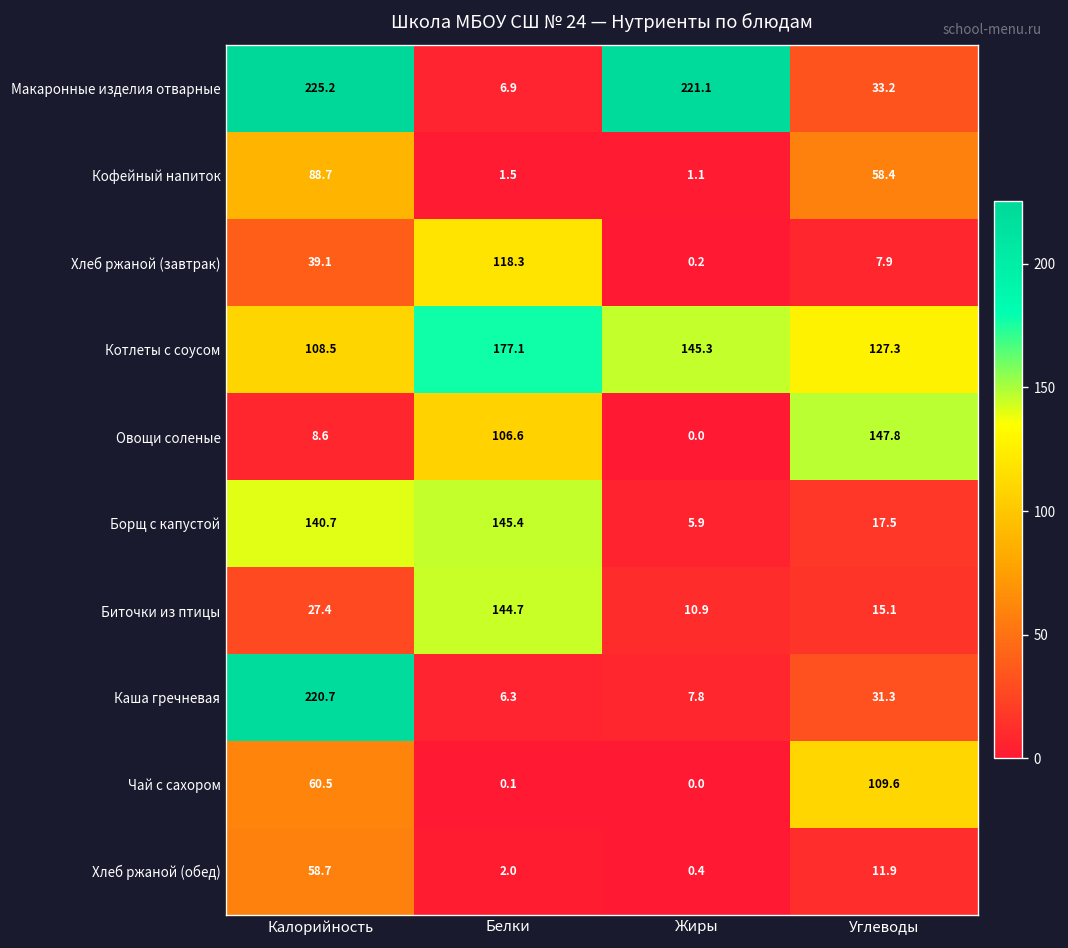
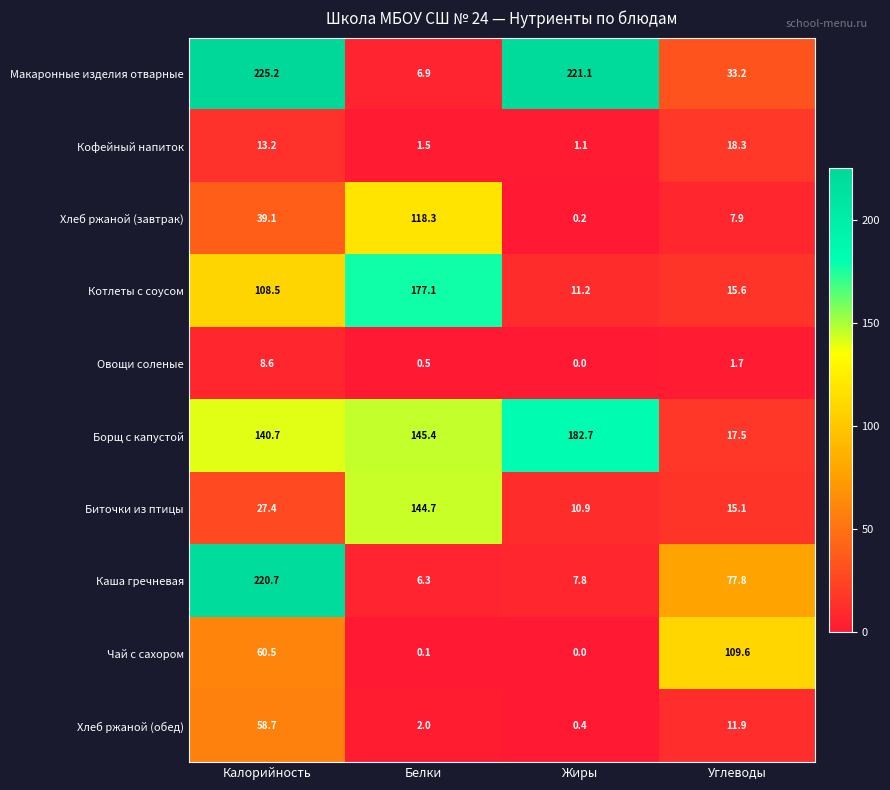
  {
    "Макаронные изделия отварные": {
      "Калорийность": 225.2,
      "Белки": 6.9,
      "Жиры": 221.1,
      "Углеводы": 33.2
    },
    "Кофейный напиток": {
-     "Калорийность": 88.7,
+     "Калорийность": 13.2,
      "Белки": 1.5,
      "Жиры": 1.1,
-     "Углеводы": 58.4
+     "Углеводы": 18.3
    },
    "Хлеб ржаной (завтрак)": {
      "Калорийность": 39.1,
      "Белки": 118.3,
      "Жиры": 0.2,
      "Углеводы": 7.9
    },
    "Котлеты с соусом": {
      "Калорийность": 108.5,
      "Белки": 177.1,
-     "Жиры": 145.3,
-     "Углеводы": 127.3
+     "Жиры": 11.2,
+     "Углеводы": 15.6
    },
    "Овощи соленые": {
      "Калорийность": 8.6,
-     "Белки": 106.6,
+     "Белки": 0.5,
      "Жиры": 0.0,
-     "Углеводы": 147.8
+     "Углеводы": 1.7
    },
    "Борщ с капустой": {
      "Калорийность": 140.7,
      "Белки": 145.4,
-     "Жиры": 5.9,
+     "Жиры": 182.7,
      "Углеводы": 17.5
    },
    "Биточки из птицы": {
      "Калорийность": 27.4,
      "Белки": 144.7,
      "Жиры": 10.9,
      "Углеводы": 15.1
    },
    "Каша гречневая": {
      "Калорийность": 220.7,
      "Белки": 6.3,
      "Жиры": 7.8,
-     "Углеводы": 31.3
+     "Углеводы": 77.8
    },
    "Чай с сахором": {
      "Калорийность": 60.5,
      "Белки": 0.1,
      "Жиры": 0.0,
      "Углеводы": 109.6
    },
    "Хлеб ржаной (обед)": {
      "Калорийность": 58.7,
      "Белки": 2.0,
      "Жиры": 0.4,
      "Углеводы": 11.9
    }
  }
